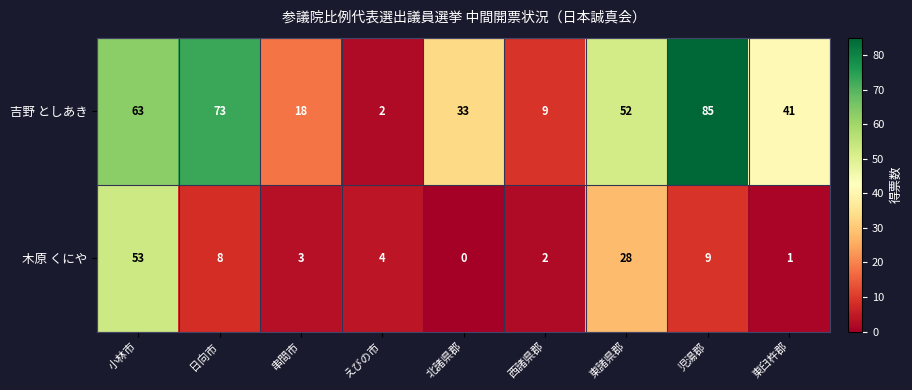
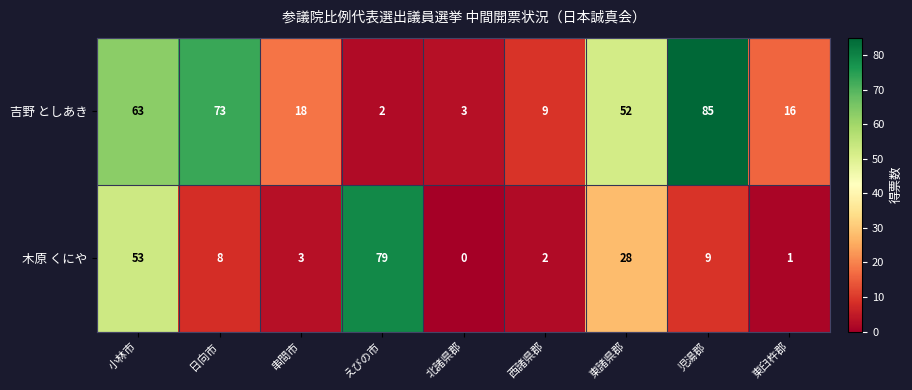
  {
    "吉野 としあき": {
      "小林市": 63,
      "日向市": 73,
      "串間市": 18,
      "えびの市": 2,
-     "北諸県郡": 33,
+     "北諸県郡": 3,
      "西諸県郡": 9,
      "東諸県郡": 52,
      "児湯郡": 85,
-     "東臼杵郡": 41
+     "東臼杵郡": 16
    },
    "木原 くにや": {
      "小林市": 53,
      "日向市": 8,
      "串間市": 3,
-     "えびの市": 4,
+     "えびの市": 79,
      "北諸県郡": 0,
      "西諸県郡": 2,
      "東諸県郡": 28,
      "児湯郡": 9,
      "東臼杵郡": 1
    }
  }
